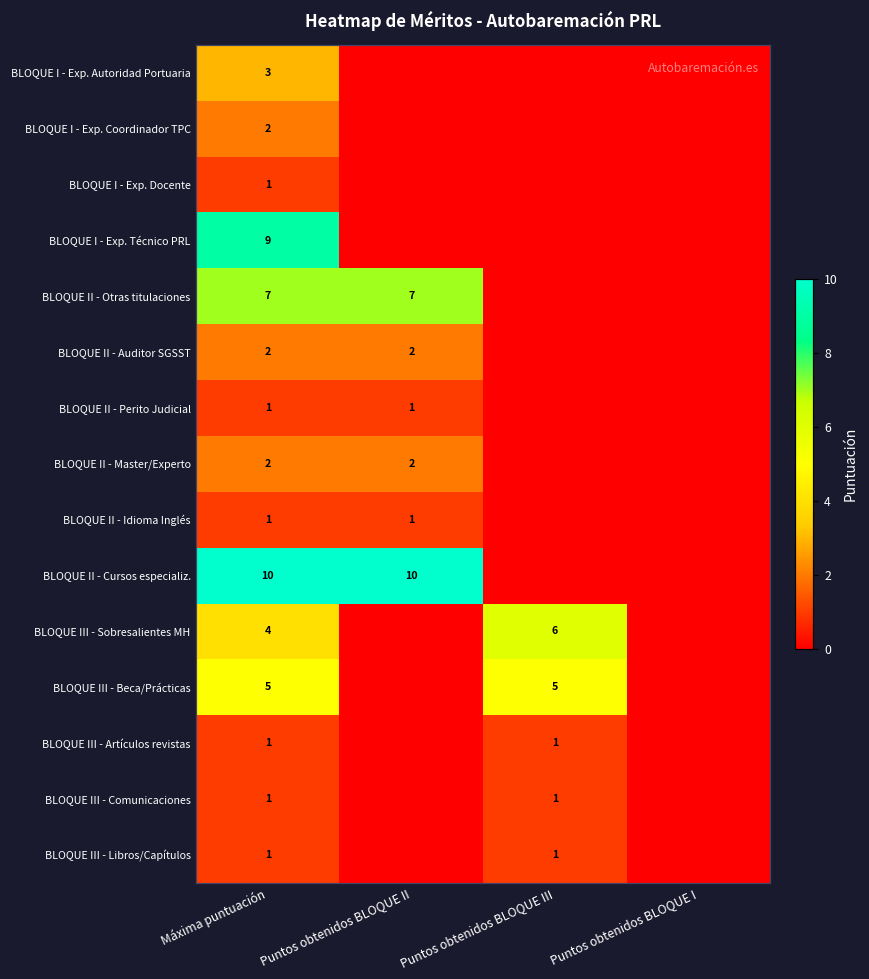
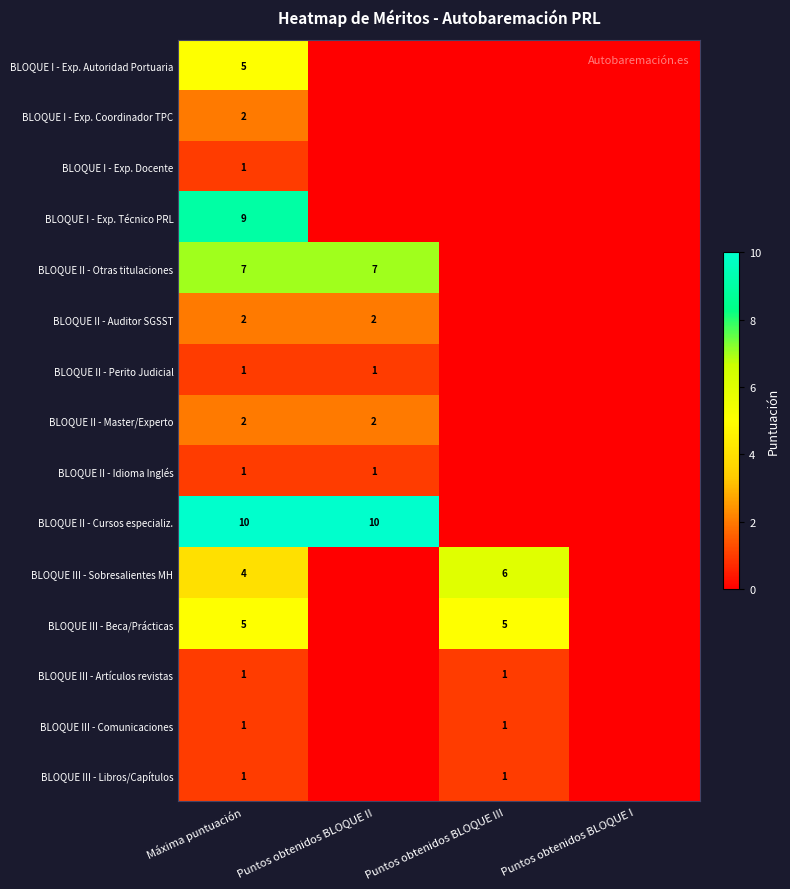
  {
    "BLOQUE I - Exp. Autoridad Portuaria": {
-     "Máxima puntuación": 3
+     "Máxima puntuación": 5
    },
    "BLOQUE I - Exp. Coordinador TPC": {
      "Máxima puntuación": 2
    },
    "BLOQUE I - Exp. Docente": {
      "Máxima puntuación": 1
    },
    "BLOQUE I - Exp. Técnico PRL": {
      "Máxima puntuación": 9
    },
    "BLOQUE II - Otras titulaciones": {
      "Máxima puntuación": 7,
      "Puntos obtenidos BLOQUE II": 7
    },
    "BLOQUE II - Auditor SGSST": {
      "Máxima puntuación": 2,
      "Puntos obtenidos BLOQUE II": 2
    },
    "BLOQUE II - Perito Judicial": {
      "Máxima puntuación": 1,
      "Puntos obtenidos BLOQUE II": 1
    },
    "BLOQUE II - Master/Experto": {
      "Máxima puntuación": 2,
      "Puntos obtenidos BLOQUE II": 2
    },
    "BLOQUE II - Idioma Inglés": {
      "Máxima puntuación": 1,
      "Puntos obtenidos BLOQUE II": 1
    },
    "BLOQUE II - Cursos especializ.": {
      "Máxima puntuación": 10,
      "Puntos obtenidos BLOQUE II": 10
    },
    "BLOQUE III - Sobresalientes MH": {
      "Máxima puntuación": 4,
      "Puntos obtenidos BLOQUE III": 6
    },
    "BLOQUE III - Beca/Prácticas": {
      "Máxima puntuación": 5,
      "Puntos obtenidos BLOQUE III": 5
    },
    "BLOQUE III - Artículos revistas": {
      "Máxima puntuación": 1,
      "Puntos obtenidos BLOQUE III": 1
    },
    "BLOQUE III - Comunicaciones": {
      "Máxima puntuación": 1,
      "Puntos obtenidos BLOQUE III": 1
    },
    "BLOQUE III - Libros/Capítulos": {
      "Máxima puntuación": 1,
      "Puntos obtenidos BLOQUE III": 1
    }
  }
